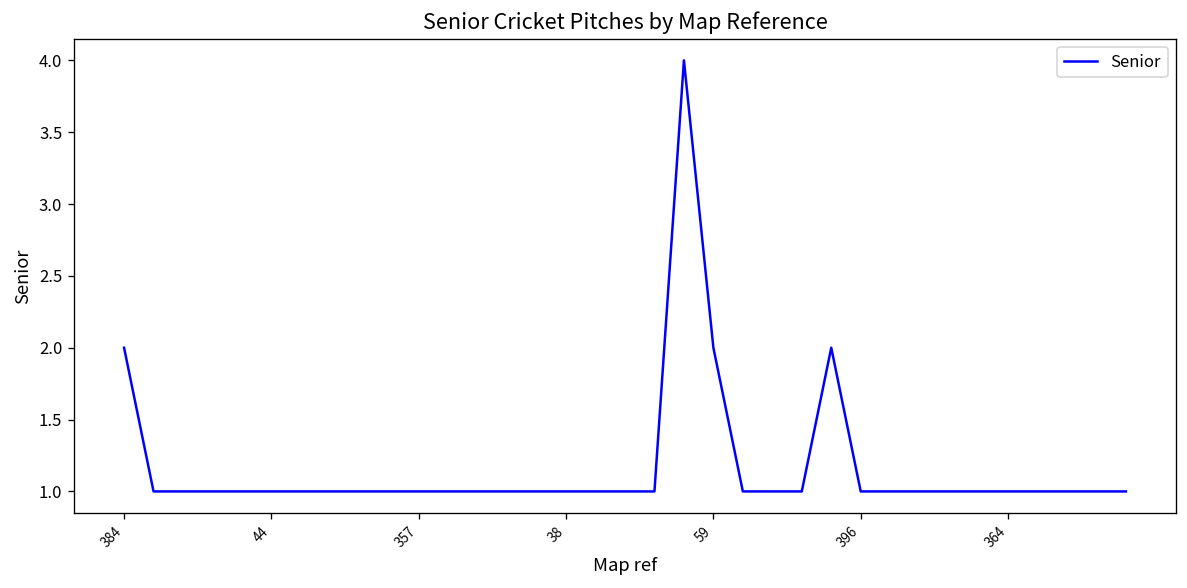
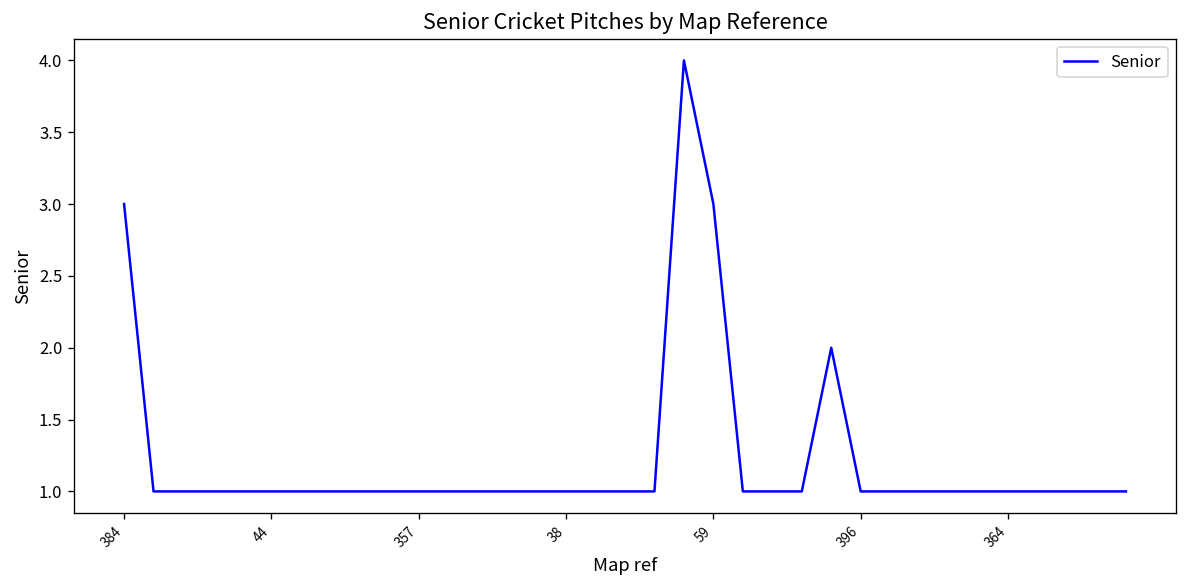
  {
-   "384": 2,
+   "384": 3,
    "44": 1,
    "357": 1,
    "38": 1,
-   "59": 2,
+   "59": 3,
    "396": 1,
    "364": 1
  }
